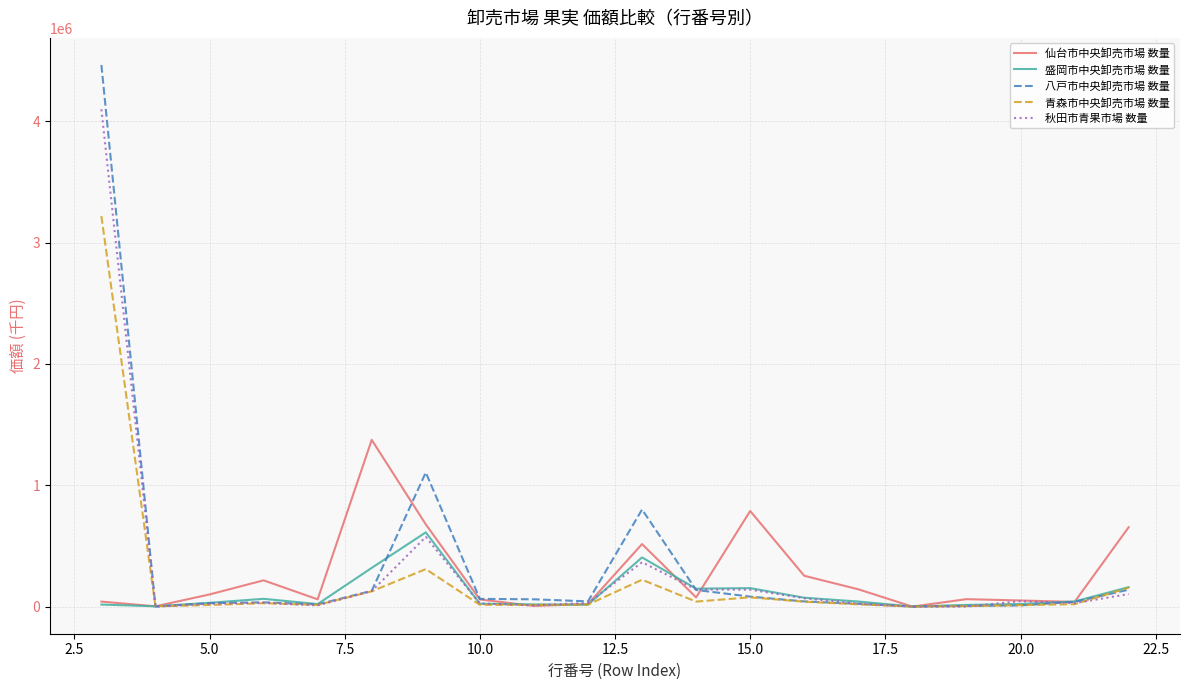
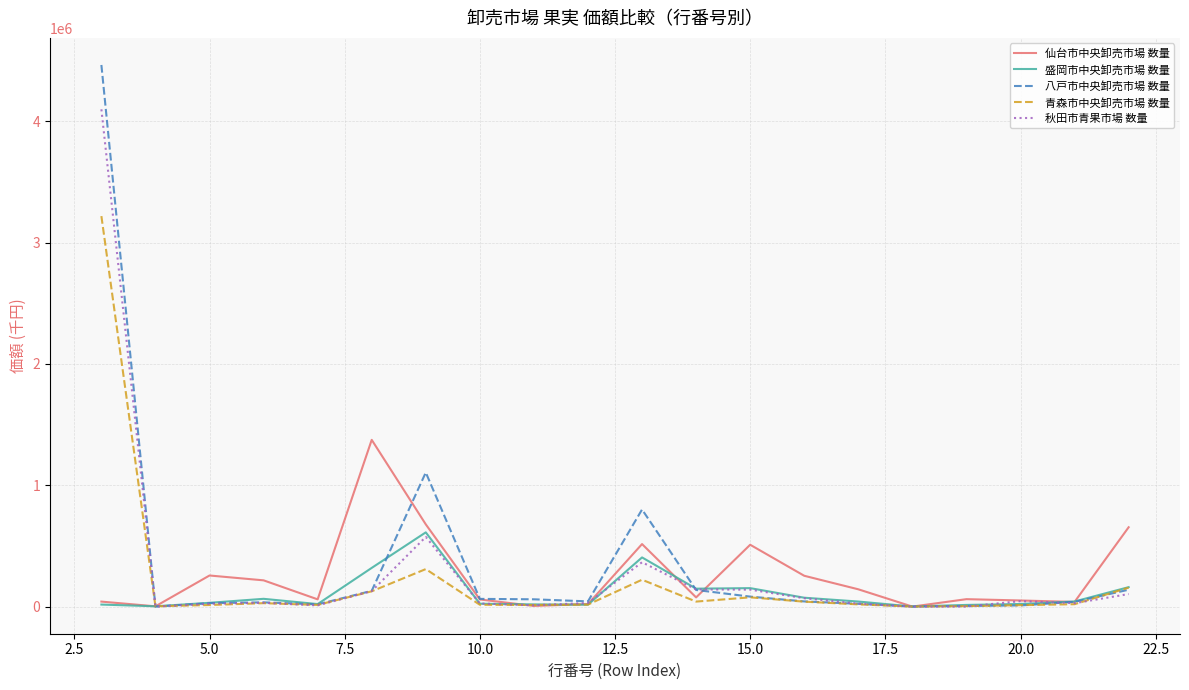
  {
    "仙台市中央卸売市場 数量": {
-     "5.0": 100000,
-     "15.0": 790000
+     "5.0": 260000,
+     "15.0": 510000
    }
  }
